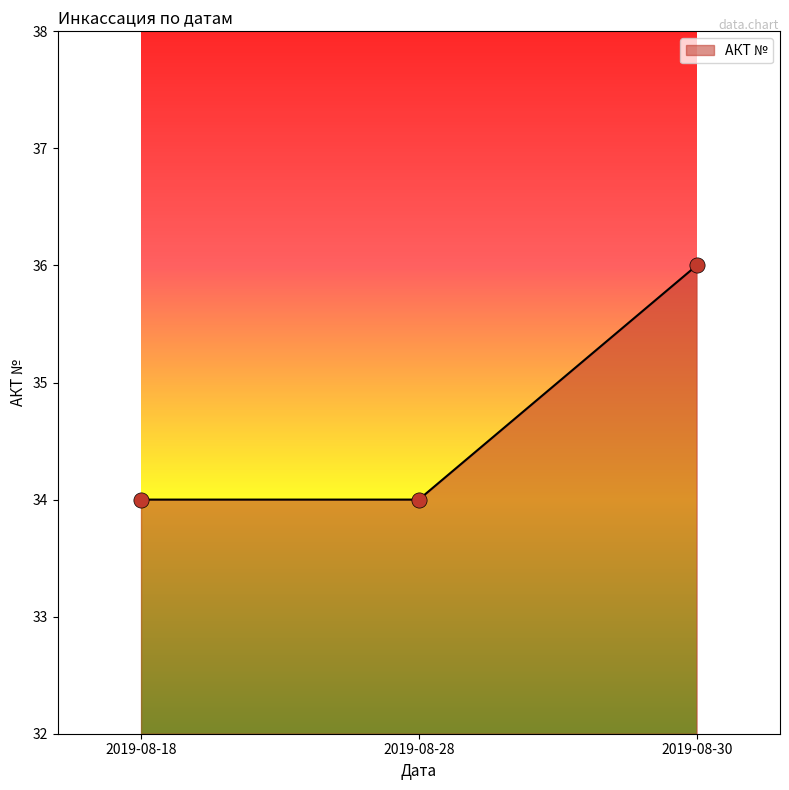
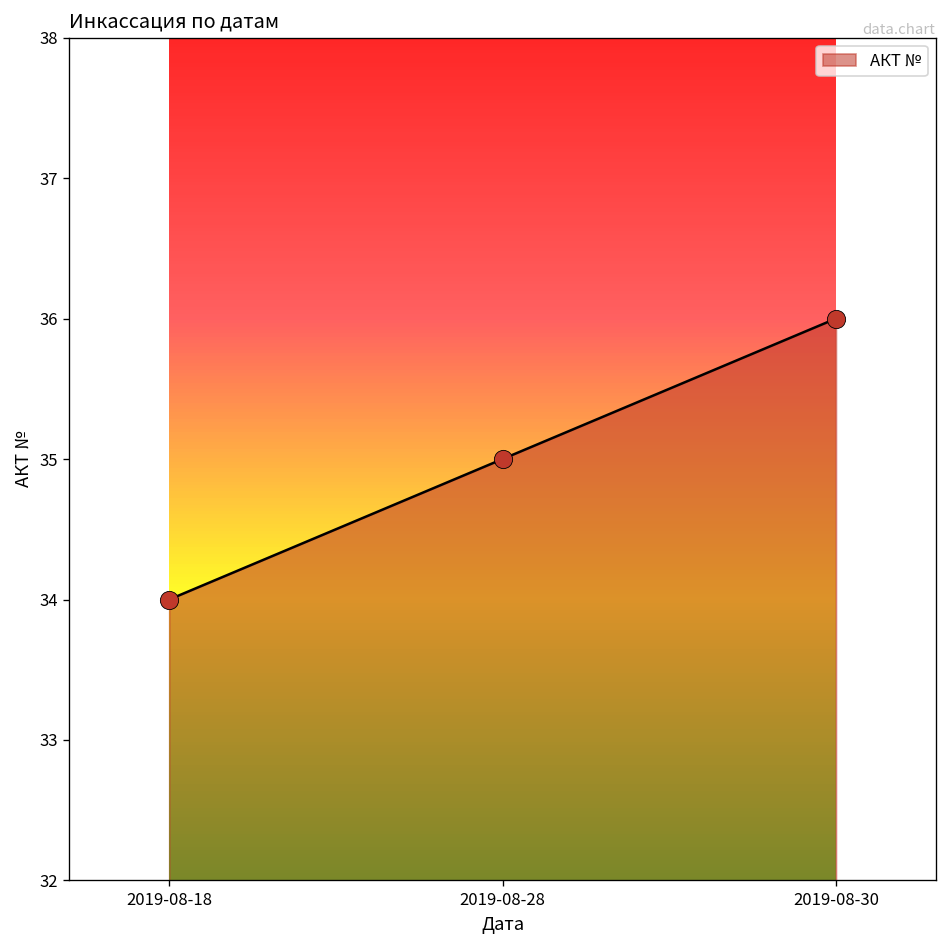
  {
    "2019-08-18": 34,
-   "2019-08-28": 34,
+   "2019-08-28": 35,
    "2019-08-30": 36
  }
